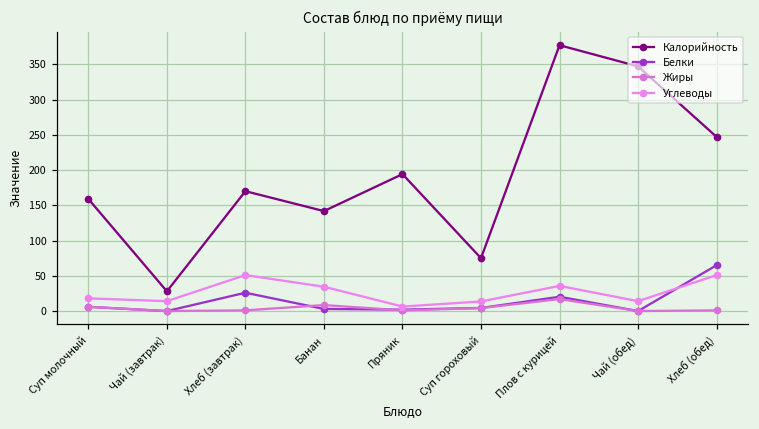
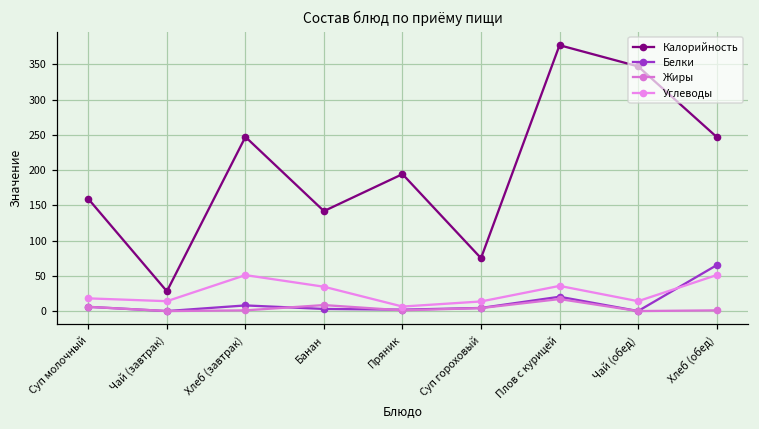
  {
    "Калорийность": {
      "Суп молочный": 160,
      "Чай (завтрак)": 30,
-     "Хлеб (завтрак)": 170,
+     "Хлеб (завтрак)": 250,
      "Банан": 140,
      "Пряник": 190,
      "Суп гороховый": 80,
      "Плов с курицей": 380,
      "Хлеб (обед)": 250
    },
    "Белки": {
-     "Хлеб (завтрак)": 30,
+     "Хлеб (завтрак)": 10,
      "Банан": 0,
      "Хлеб (обед)": 70
    }
  }
